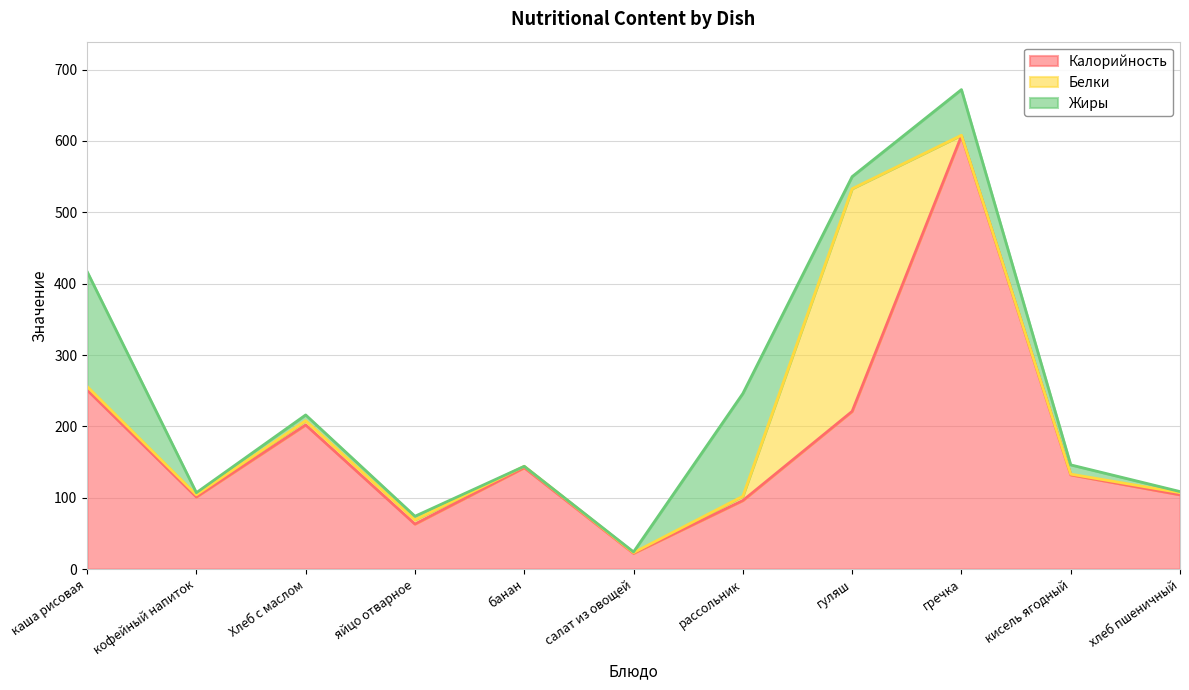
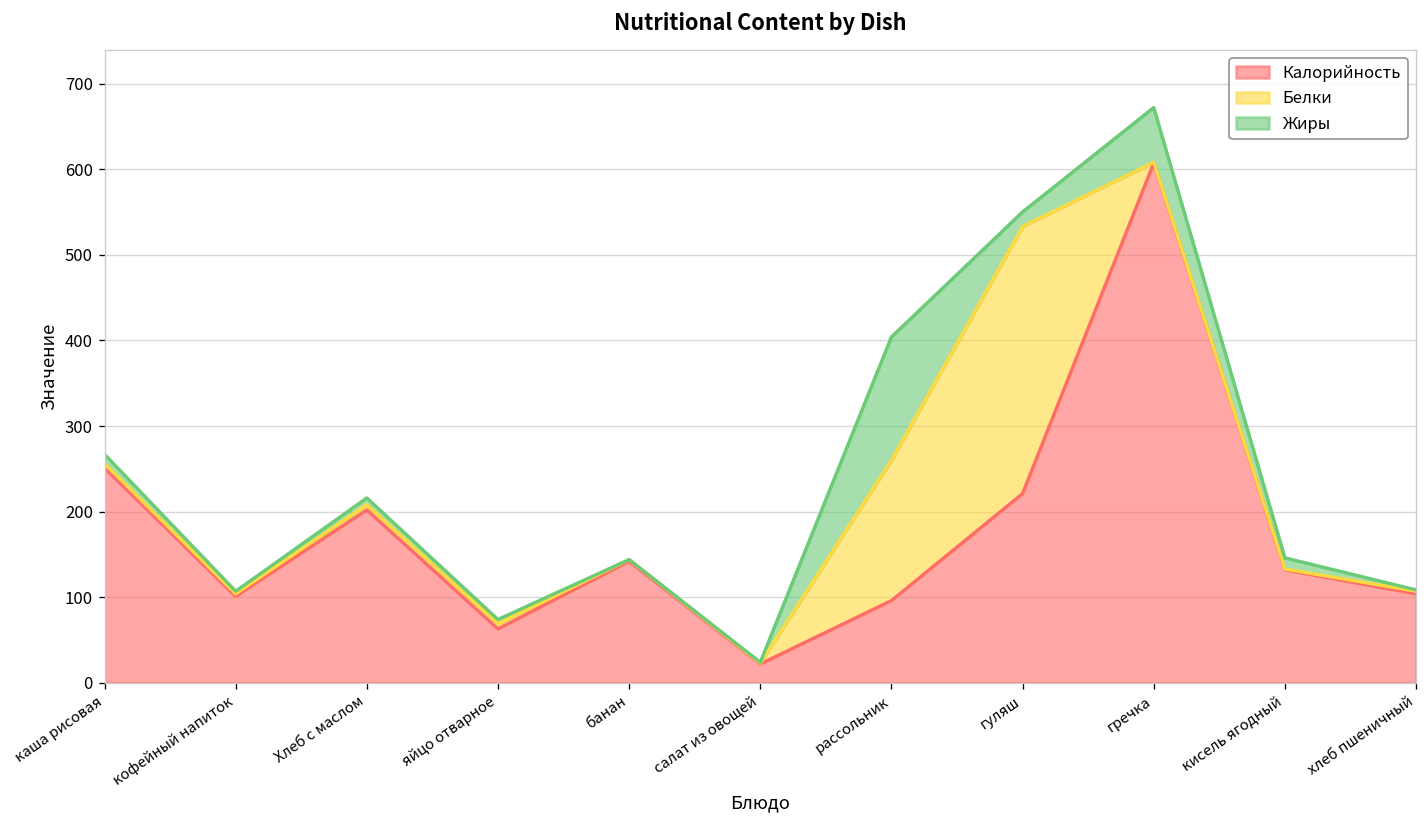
  {
    "Калорийность": {
      "каша рисовая": 250,
      "Хлеб с маслом": 200,
      "яйцо отварное": 60,
      "рассольник": 100,
      "гуляш": 220
    },
    "Белки": {
      "каша рисовая": 10,
      "Хлеб с маслом": 10,
      "яйцо отварное": 10,
-     "рассольник": 10,
+     "рассольник": 160,
      "гуляш": 310
    },
    "Жиры": {
-     "каша рисовая": 160,
+     "каша рисовая": 10,
      "Хлеб с маслом": 10,
      "яйцо отварное": 10,
      "рассольник": 140,
      "гуляш": 20,
      "гречка": 60,
      "кисель ягодный": 10
    }
  }
